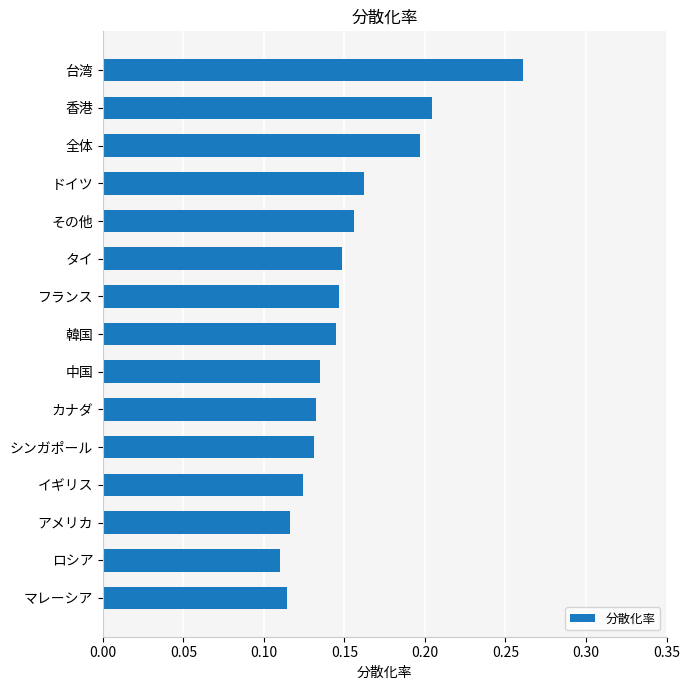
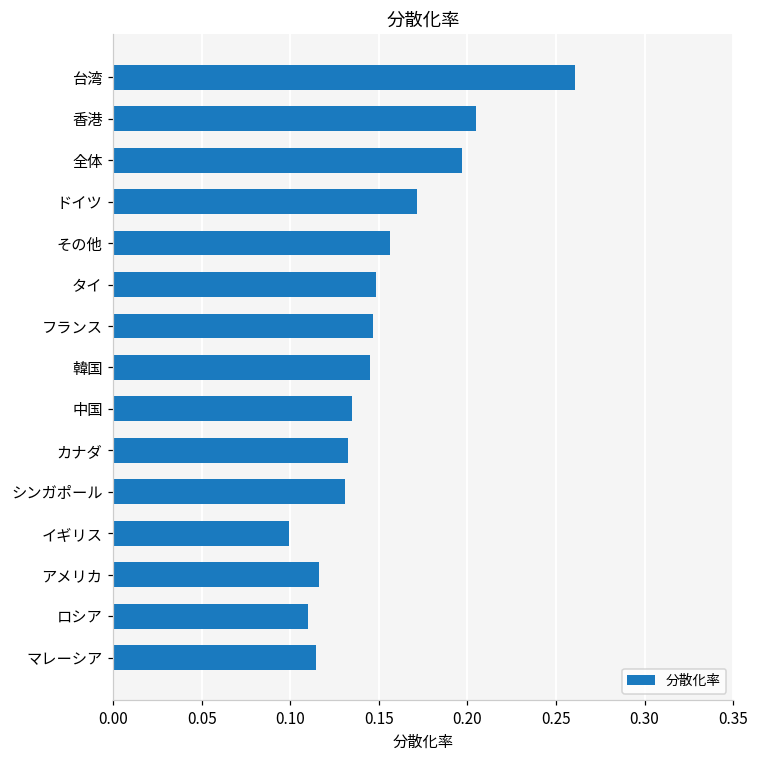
  {
    "台湾": 0.261,
    "香港": 0.205,
    "全体": 0.197,
-   "ドイツ": 0.162,
+   "ドイツ": 0.171,
    "その他": 0.156,
    "タイ": 0.149,
    "フランス": 0.146,
    "韓国": 0.145,
    "中国": 0.135,
    "カナダ": 0.133,
    "シンガポール": 0.131,
-   "イギリス": 0.124,
+   "イギリス": 0.099,
    "アメリカ": 0.116,
    "ロシア": 0.110,
    "マレーシア": 0.114
  }
